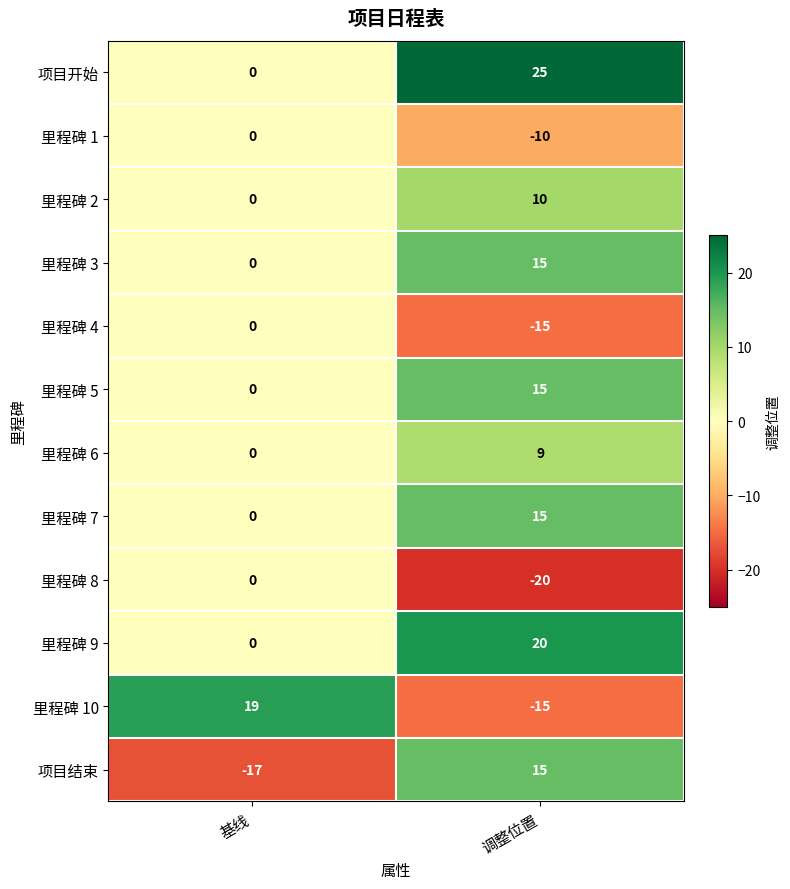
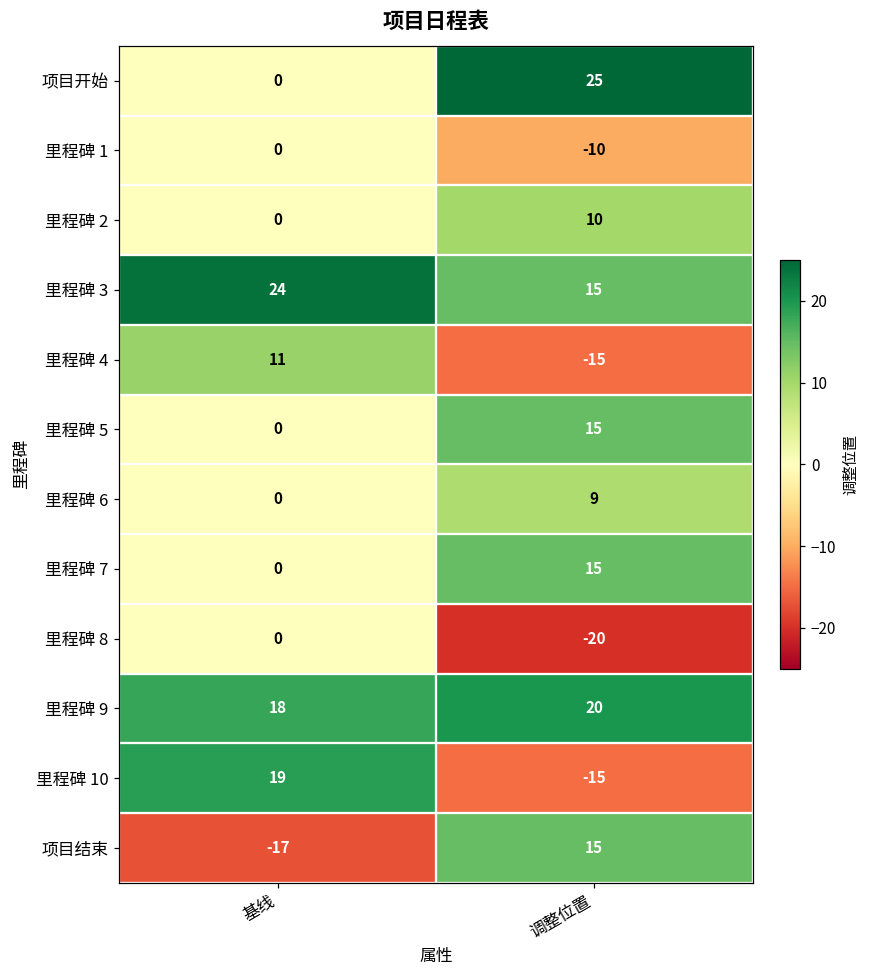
  {
    "项目开始": {
      "基线": 0,
      "调整位置": 25
    },
    "里程碑 1": {
      "基线": 0,
      "调整位置": -10
    },
    "里程碑 2": {
      "基线": 0,
      "调整位置": 10
    },
    "里程碑 3": {
-     "基线": 0,
+     "基线": 24,
      "调整位置": 15
    },
    "里程碑 4": {
-     "基线": 0,
+     "基线": 11,
      "调整位置": -15
    },
    "里程碑 5": {
      "基线": 0,
      "调整位置": 15
    },
    "里程碑 6": {
      "基线": 0,
      "调整位置": 9
    },
    "里程碑 7": {
      "基线": 0,
      "调整位置": 15
    },
    "里程碑 8": {
      "基线": 0,
      "调整位置": -20
    },
    "里程碑 9": {
-     "基线": 0,
+     "基线": 18,
      "调整位置": 20
    },
    "里程碑 10": {
      "基线": 19,
      "调整位置": -15
    },
    "项目结束": {
      "基线": -17,
      "调整位置": 15
    }
  }
